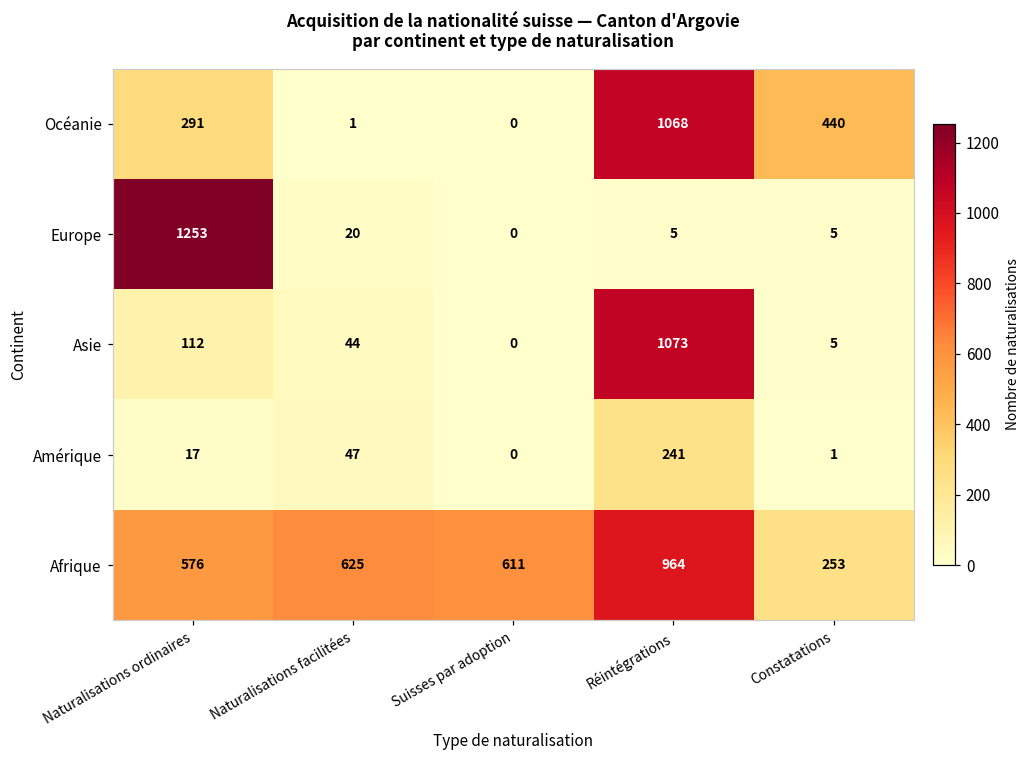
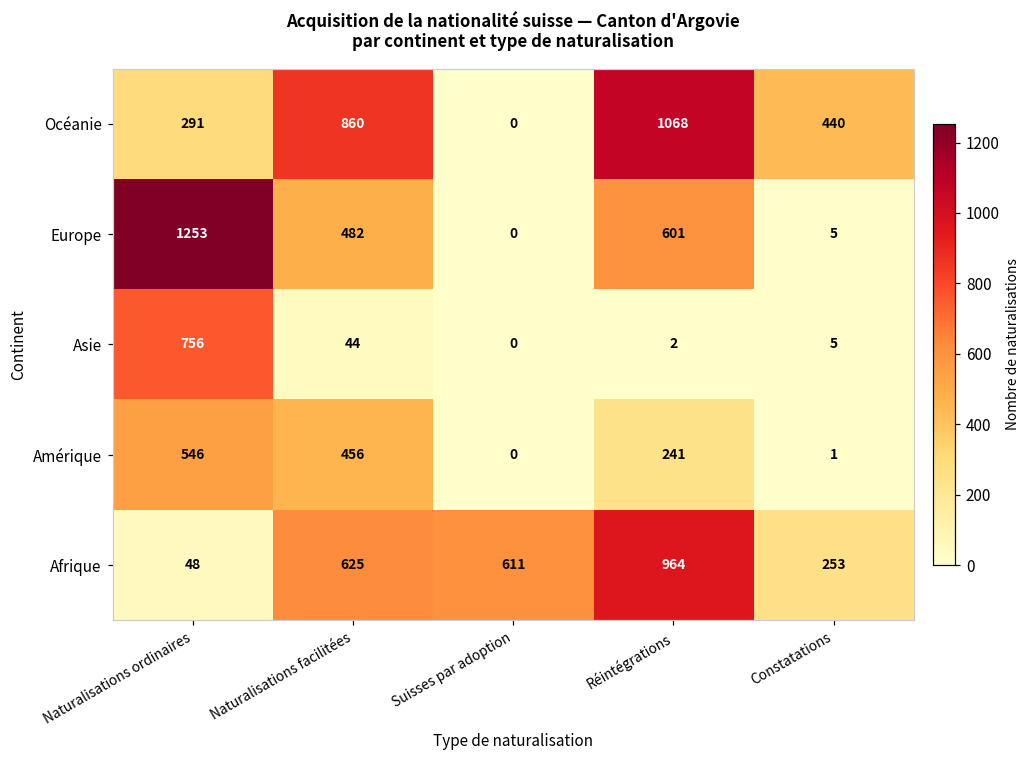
  {
    "Océanie": {
      "Naturalisations ordinaires": 291,
-     "Naturalisations facilitées": 1,
+     "Naturalisations facilitées": 860,
      "Suisses par adoption": 0,
      "Réintégrations": 1068,
      "Constatations": 440
    },
    "Europe": {
      "Naturalisations ordinaires": 1253,
-     "Naturalisations facilitées": 20,
+     "Naturalisations facilitées": 482,
      "Suisses par adoption": 0,
-     "Réintégrations": 5,
+     "Réintégrations": 601,
      "Constatations": 5
    },
    "Asie": {
-     "Naturalisations ordinaires": 112,
+     "Naturalisations ordinaires": 756,
      "Naturalisations facilitées": 44,
      "Suisses par adoption": 0,
-     "Réintégrations": 1073,
+     "Réintégrations": 2,
      "Constatations": 5
    },
    "Amérique": {
-     "Naturalisations ordinaires": 17,
-     "Naturalisations facilitées": 47,
+     "Naturalisations ordinaires": 546,
+     "Naturalisations facilitées": 456,
      "Suisses par adoption": 0,
      "Réintégrations": 241,
      "Constatations": 1
    },
    "Afrique": {
-     "Naturalisations ordinaires": 576,
+     "Naturalisations ordinaires": 48,
      "Naturalisations facilitées": 625,
      "Suisses par adoption": 611,
      "Réintégrations": 964,
      "Constatations": 253
    }
  }
